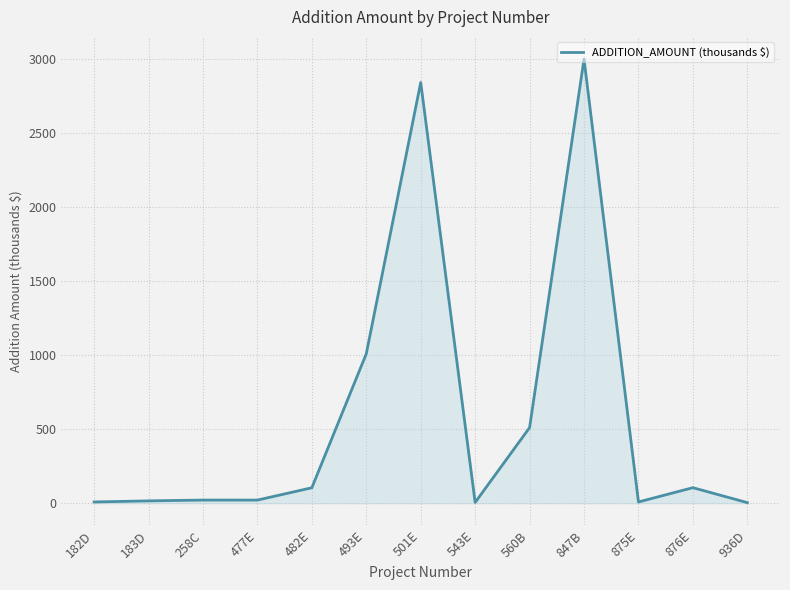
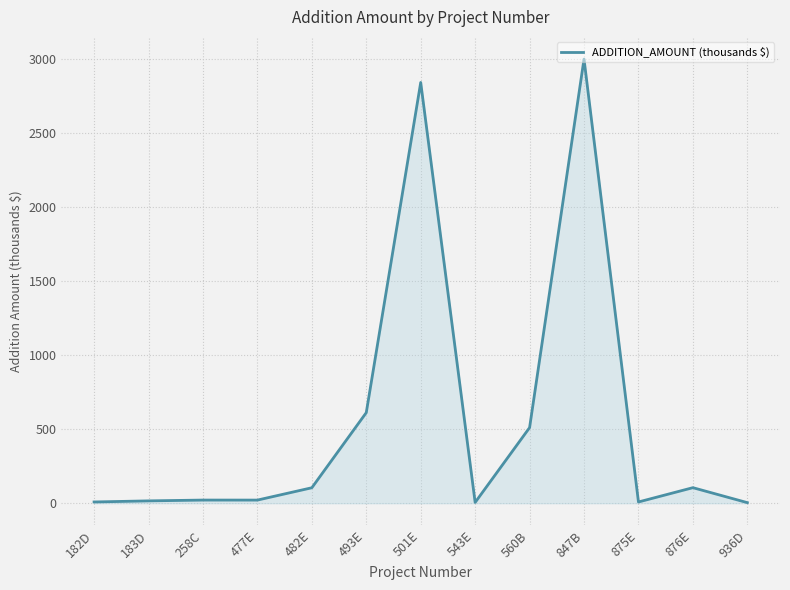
  {
    "182D": 10,
    "183D": 20,
    "258C": 20,
    "477E": 20,
    "482E": 100,
-   "493E": 1010,
+   "493E": 610,
    "501E": 2840,
    "543E": 10,
    "560B": 510,
    "875E": 10,
    "876E": 110,
    "936D": 0
  }
